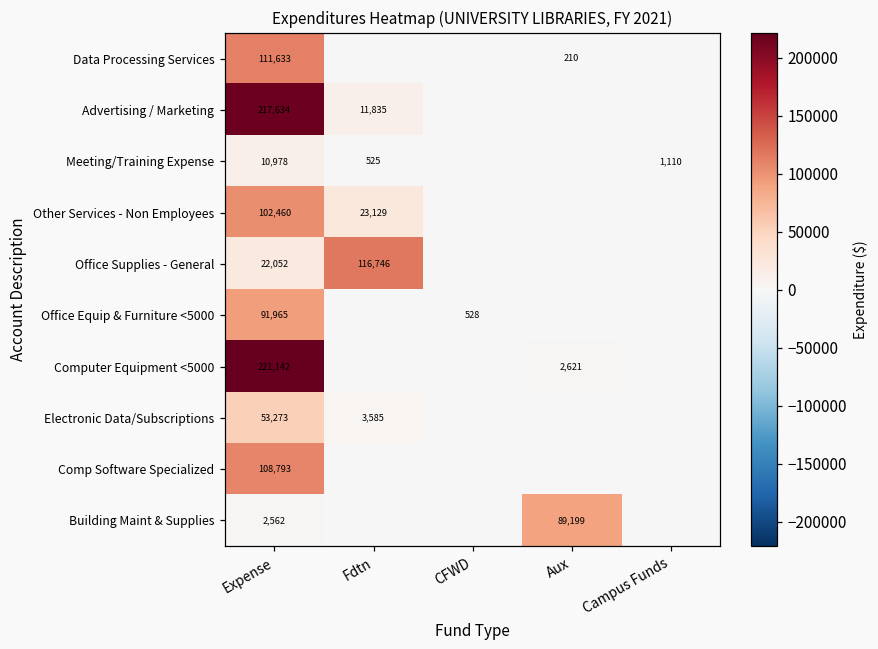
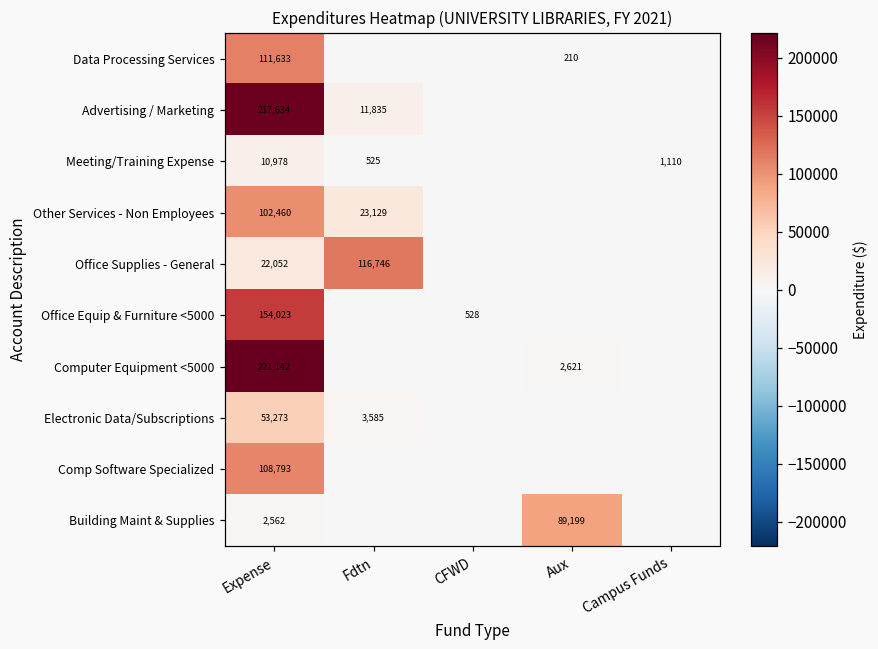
  {
    "Data Processing Services": {
      "Expense": "111,633",
      "Aux": "210"
    },
    "Advertising / Marketing": {
      "Expense": "217,634",
      "Fdtn": "11,835"
    },
    "Meeting/Training Expense": {
      "Expense": "10,978",
      "Fdtn": "525",
      "Campus Funds": "1,110"
    },
    "Other Services - Non Employees": {
      "Expense": "102,460",
      "Fdtn": "23,129"
    },
    "Office Supplies - General": {
      "Expense": "22,052",
      "Fdtn": "116,746"
    },
    "Office Equip & Furniture <5000": {
-     "Expense": "91,965",
+     "Expense": "154,023",
      "CFWD": "528"
    },
    "Computer Equipment <5000": {
      "Expense": "221,142",
      "Aux": "2,621"
    },
    "Electronic Data/Subscriptions": {
      "Expense": "53,273",
      "Fdtn": "3,585"
    },
    "Comp Software Specialized": {
      "Expense": "108,793"
    },
    "Building Maint & Supplies": {
      "Expense": "2,562",
      "Aux": "89,199"
    }
  }
